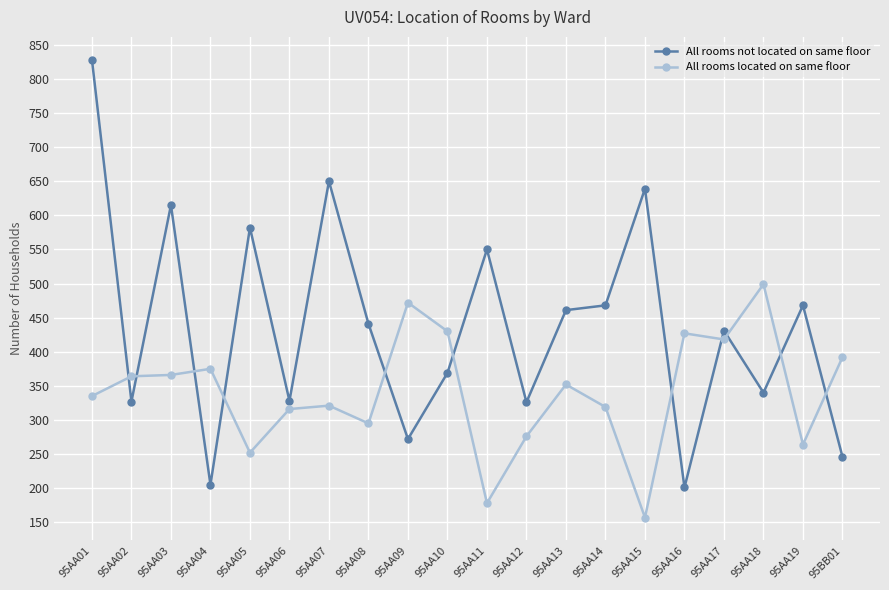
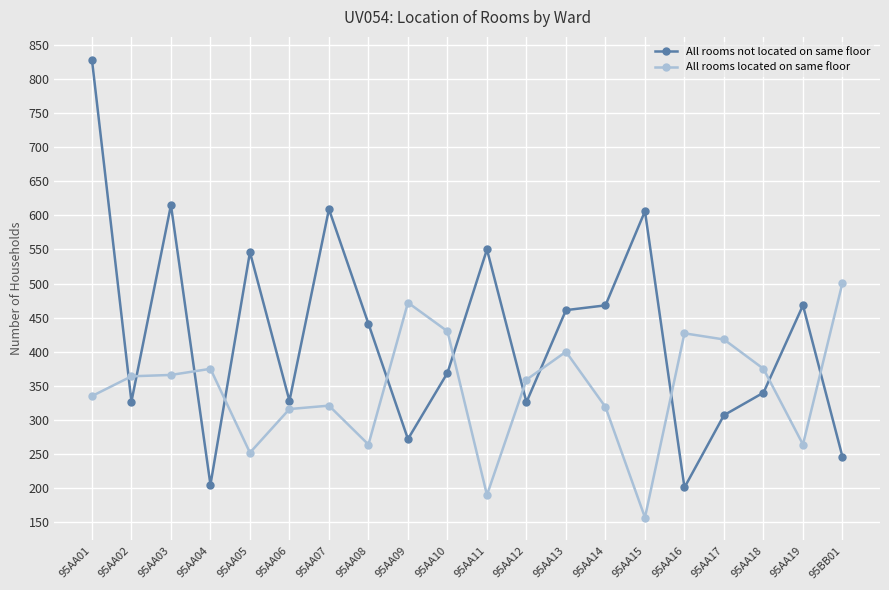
  {
    "All rooms not located on same floor": {
      "95AA01": 830,
      "95AA02": 330,
      "95AA03": 620,
      "95AA04": 210,
-     "95AA05": 580,
+     "95AA05": 550,
      "95AA06": 330,
-     "95AA07": 650,
+     "95AA07": 610,
      "95AA08": 440,
      "95AA09": 270,
      "95AA10": 370,
      "95AA11": 550,
      "95AA12": 330,
      "95AA13": 460,
      "95AA14": 470,
-     "95AA15": 640,
+     "95AA15": 610,
      "95AA16": 200,
-     "95AA17": 430,
+     "95AA17": 310,
      "95AA18": 340,
      "95AA19": 470,
      "95BB01": 250
    },
    "All rooms located on same floor": {
      "95AA01": 340,
      "95AA02": 360,
      "95AA03": 370,
      "95AA04": 380,
      "95AA05": 250,
      "95AA06": 320,
      "95AA07": 320,
-     "95AA08": 300,
+     "95AA08": 260,
      "95AA09": 470,
      "95AA10": 430,
-     "95AA11": 180,
-     "95AA12": 280,
-     "95AA13": 350,
+     "95AA11": 190,
+     "95AA12": 360,
+     "95AA13": 400,
      "95AA14": 320,
      "95AA15": 160,
      "95AA16": 430,
      "95AA17": 420,
-     "95AA18": 500,
+     "95AA18": 380,
      "95AA19": 260,
-     "95BB01": 390
+     "95BB01": 500
    }
  }
